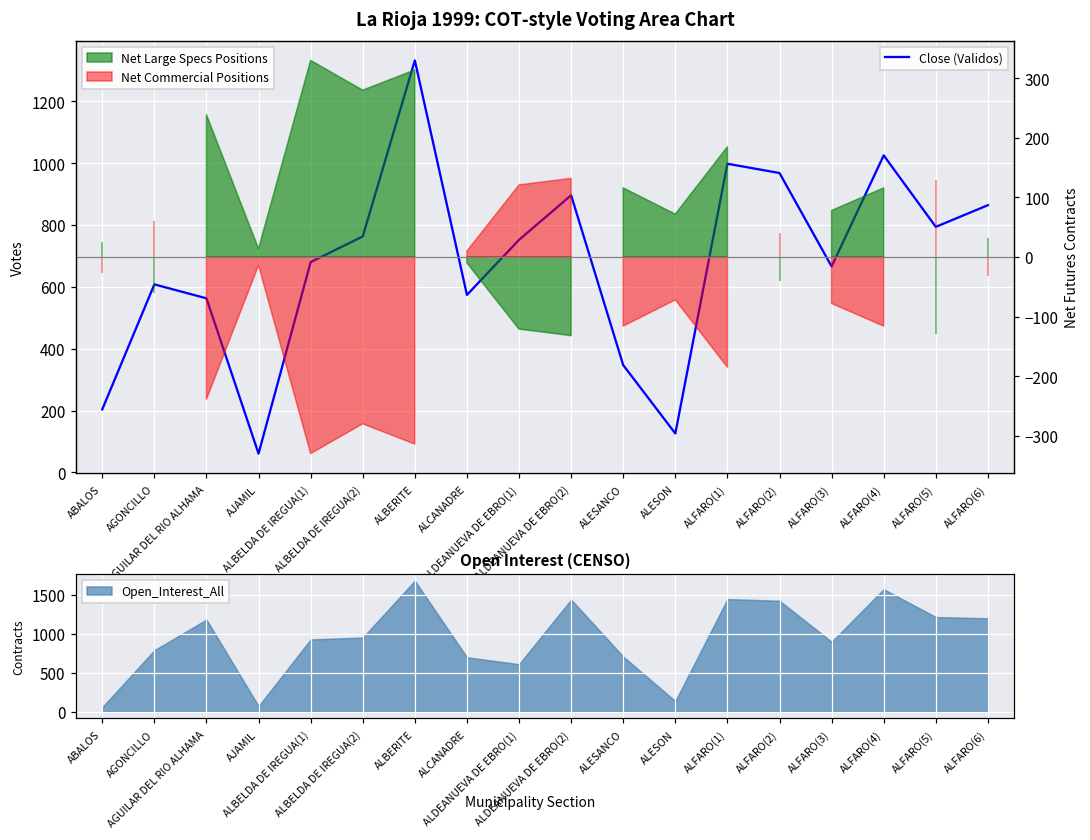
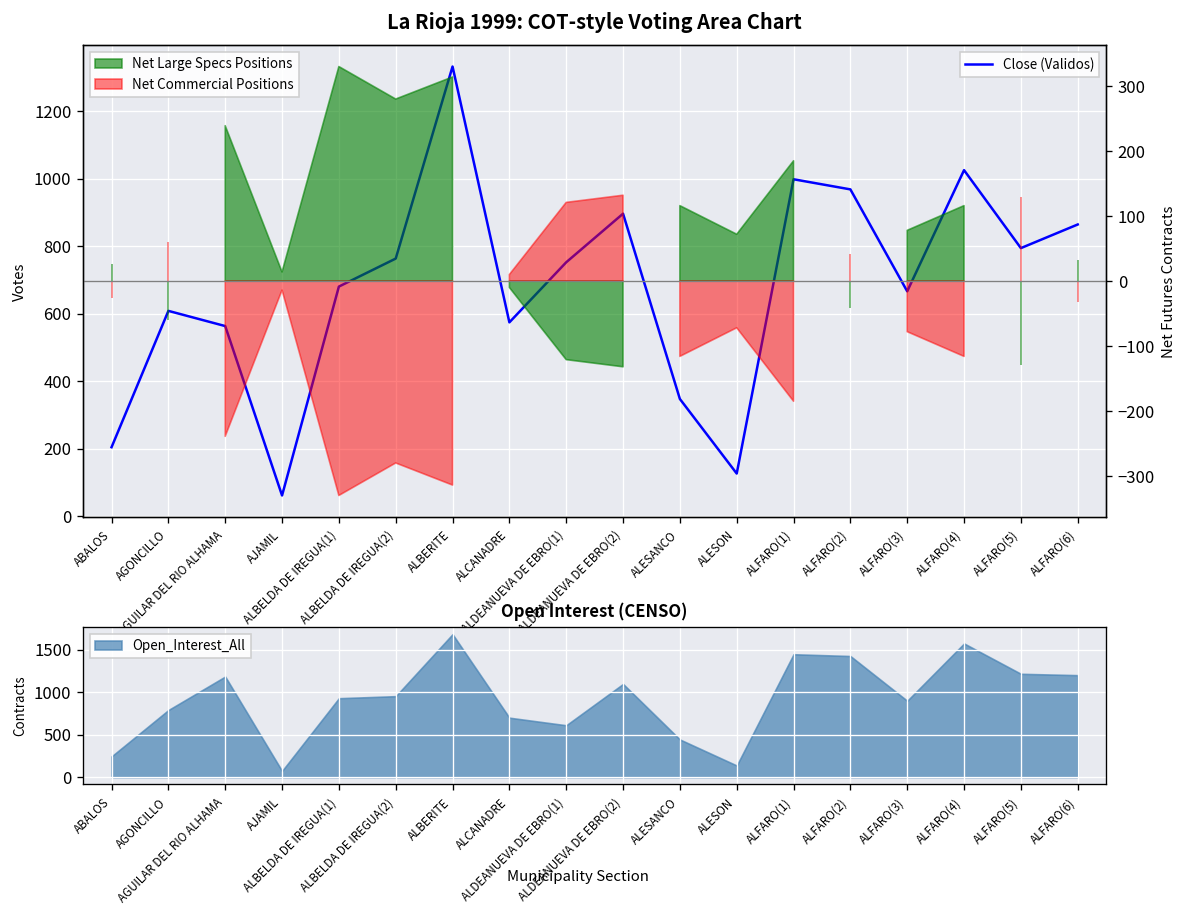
  {
    "Open Interest (CENSO)": {
-     "ABALOS": 100,
+     "ABALOS": 200,
      "AGONCILLO": 800,
      "AGUILAR DEL RIO ALHAMA": 1200,
      "AJAMIL": 100,
      "ALBELDA DE IREGUA(1)": 900,
      "ALBELDA DE IREGUA(2)": 1000,
      "ALBERITE": 1700,
      "ALCANADRE": 700,
      "ALDEANUEVA DE EBRO(1)": 600,
-     "ALDEANUEVA DE EBRO(2)": 1400,
-     "ALESANCO": 700,
+     "ALDEANUEVA DE EBRO(2)": 1100,
+     "ALESANCO": 400,
      "ALESON": 100,
      "ALFARO(1)": 1400,
      "ALFARO(2)": 1400,
      "ALFARO(3)": 900,
      "ALFARO(4)": 1600,
      "ALFARO(5)": 1200,
      "ALFARO(6)": 1200
    }
  }
